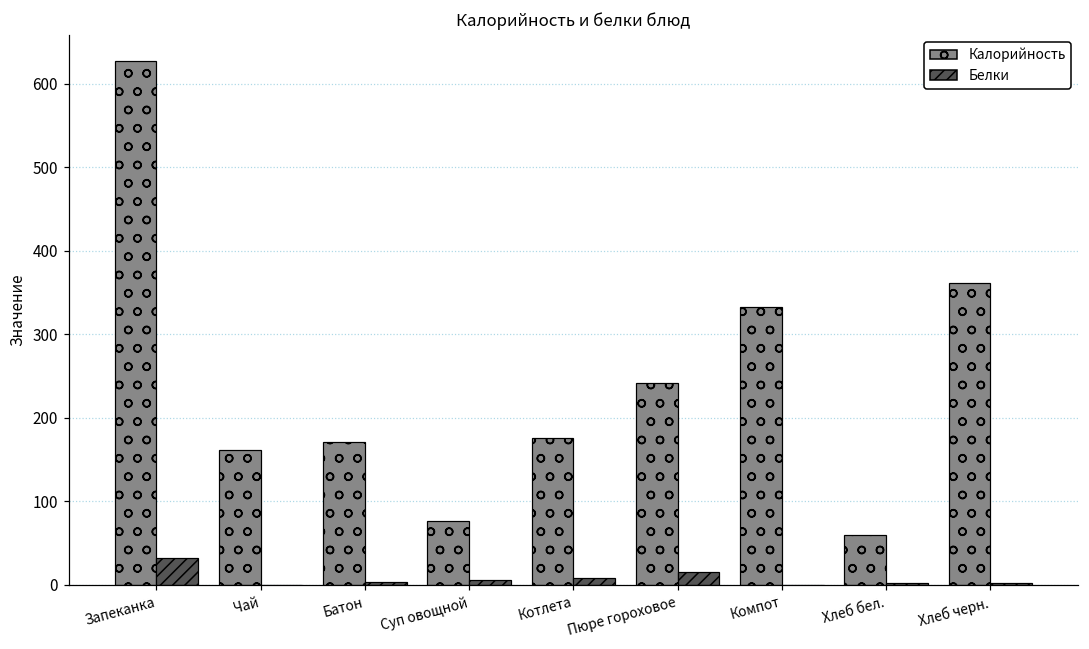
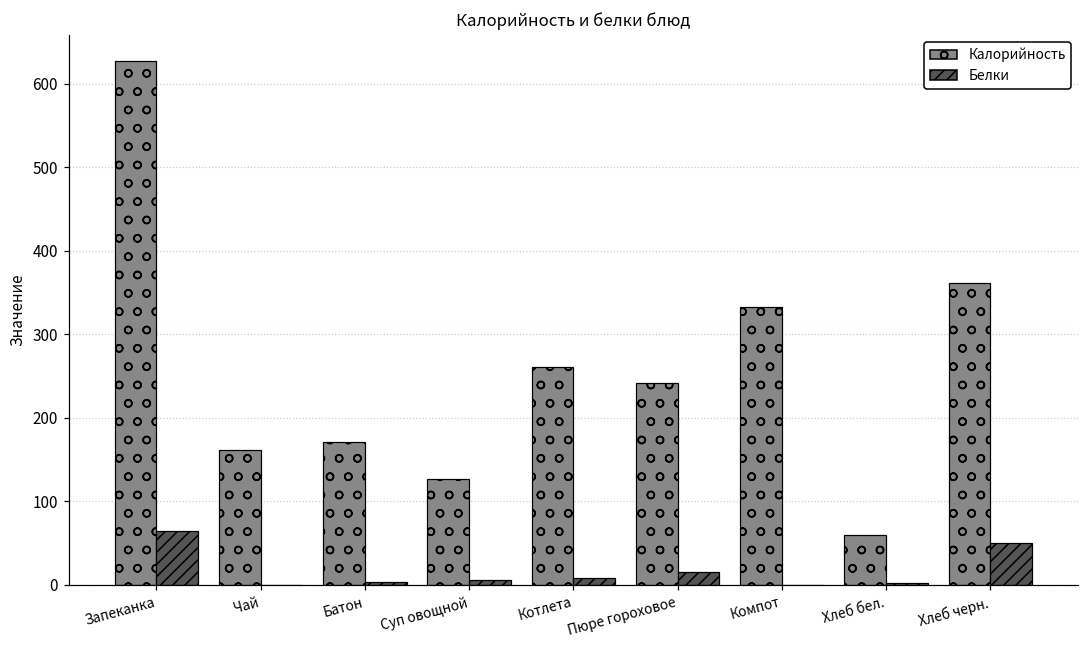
  {
    "Калорийность": {
      "Запеканка": 630,
      "Чай": 160,
      "Батон": 170,
-     "Суп овощной": 80,
-     "Котлета": 180,
+     "Суп овощной": 130,
+     "Котлета": 260,
      "Пюре гороховое": 240,
      "Компот": 330,
      "Хлеб бел.": 60,
      "Хлеб черн.": 360
    },
    "Белки": {
-     "Запеканка": 30,
+     "Запеканка": 60,
      "Суп овощной": 10,
      "Котлета": 10,
      "Пюре гороховое": 20,
-     "Хлеб черн.": 0
+     "Хлеб черн.": 50
    }
  }
